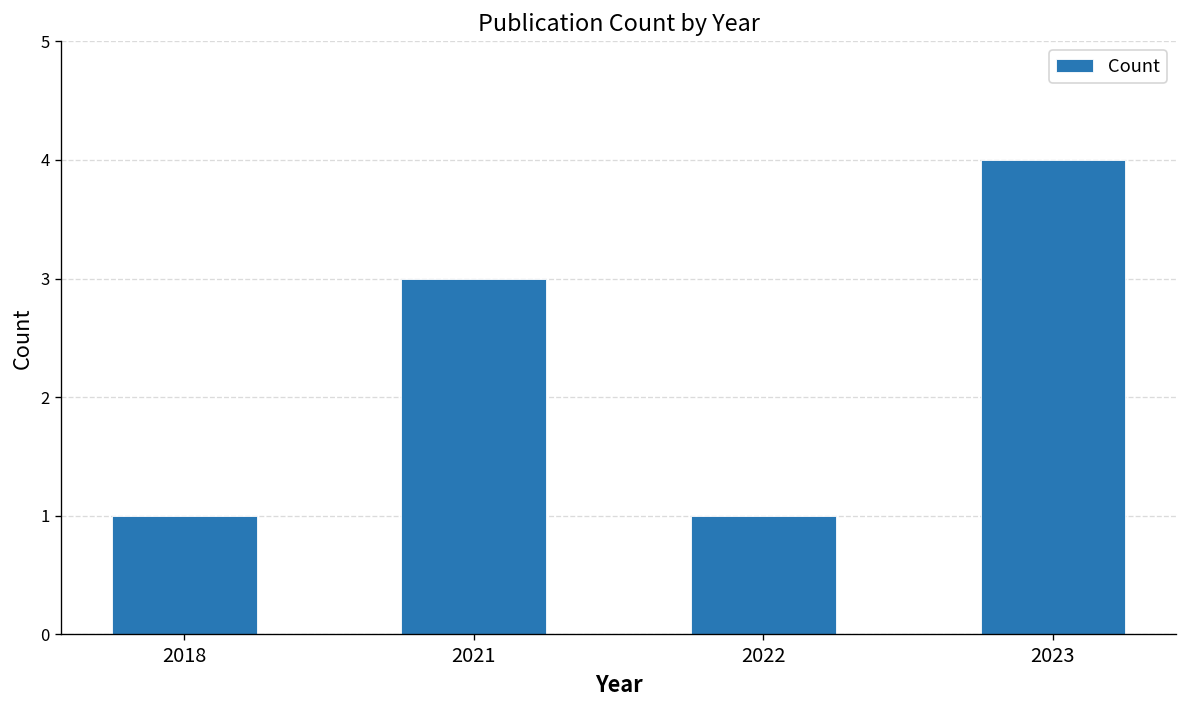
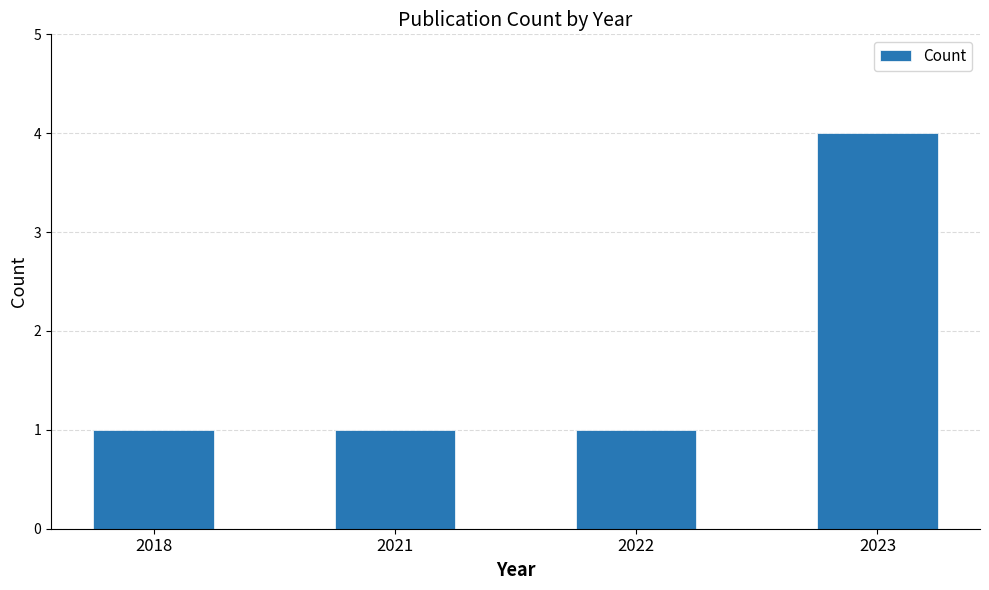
  {
    "2018": 1,
-   "2021": 3,
+   "2021": 1,
    "2022": 1,
    "2023": 4
  }
